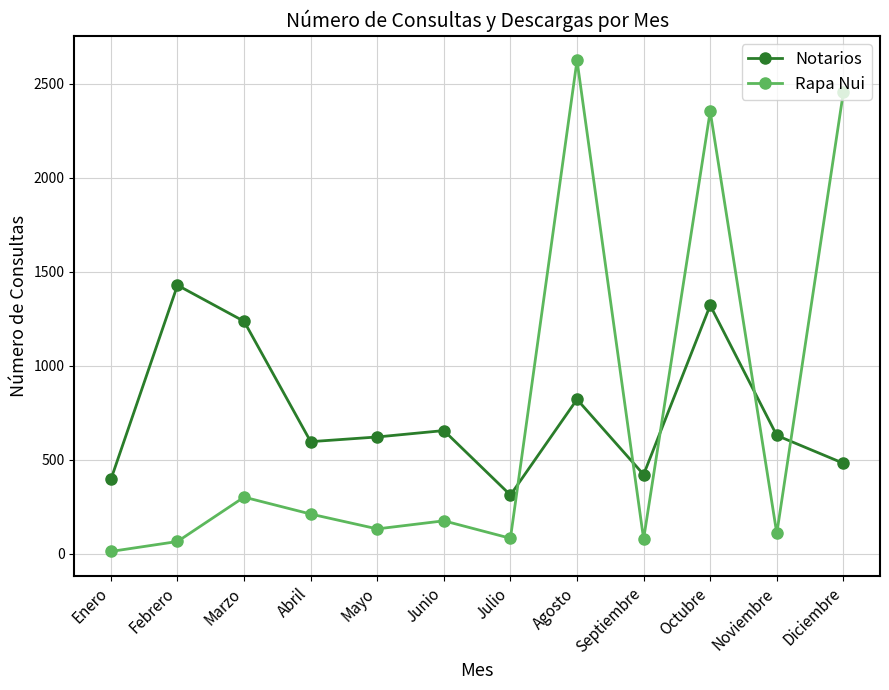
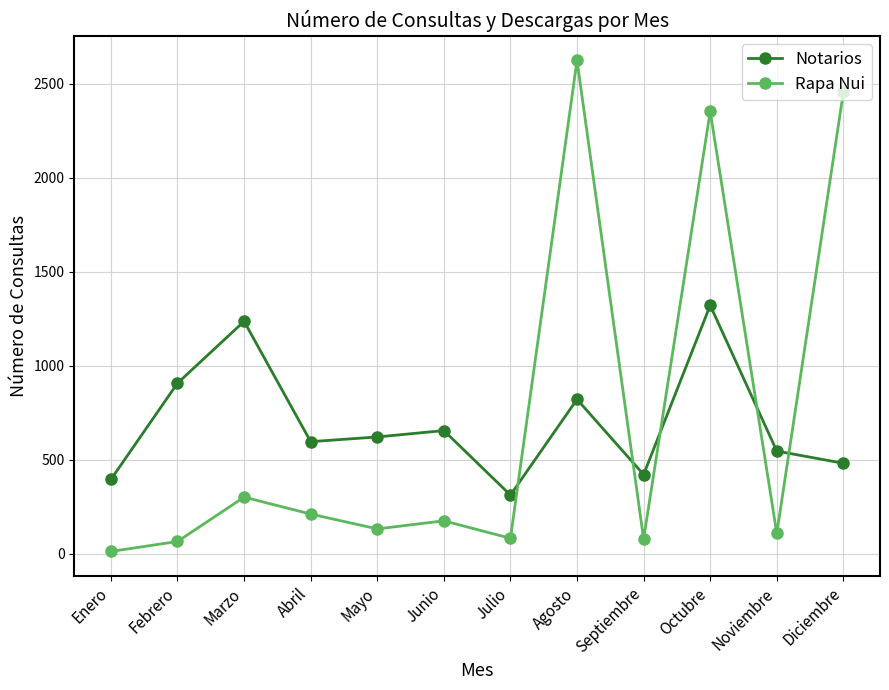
  {
    "Notarios": {
      "Enero": 400,
-     "Febrero": 1430,
+     "Febrero": 910,
      "Marzo": 1240,
      "Abril": 600,
      "Mayo": 620,
      "Junio": 660,
      "Julio": 310,
      "Agosto": 820,
      "Septiembre": 420,
      "Octubre": 1320,
-     "Noviembre": 630,
+     "Noviembre": 550,
      "Diciembre": 480
    },
    "Rapa Nui": {
      "Enero": 10,
      "Febrero": 70,
      "Marzo": 300,
      "Abril": 210,
      "Mayo": 130,
      "Junio": 180,
      "Julio": 80,
      "Agosto": 2630,
      "Septiembre": 80,
      "Octubre": 2350,
      "Noviembre": 110
    }
  }
